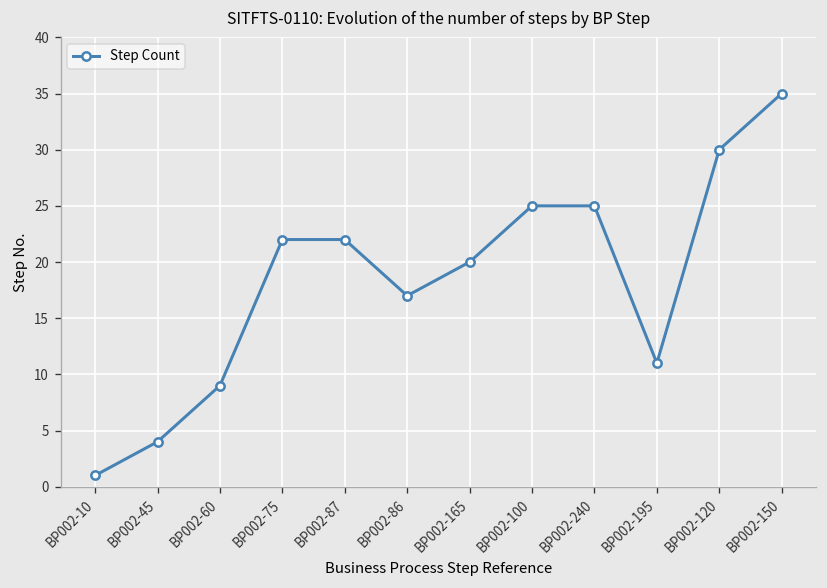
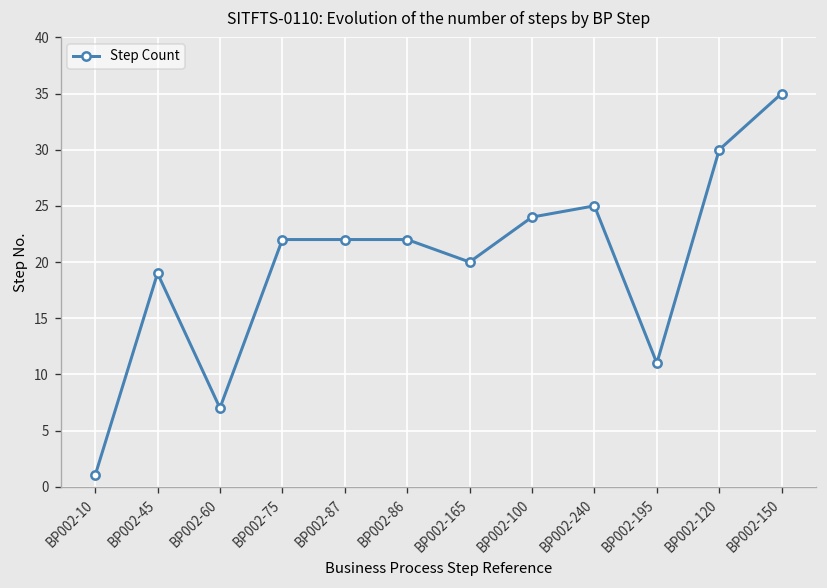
  {
    "BP002-10": 1,
-   "BP002-45": 4,
-   "BP002-60": 9,
+   "BP002-45": 19,
+   "BP002-60": 7,
    "BP002-75": 22,
    "BP002-87": 22,
-   "BP002-86": 17,
+   "BP002-86": 22,
    "BP002-165": 20,
-   "BP002-100": 25,
+   "BP002-100": 24,
    "BP002-240": 25,
    "BP002-195": 11,
    "BP002-120": 30,
    "BP002-150": 35
  }
